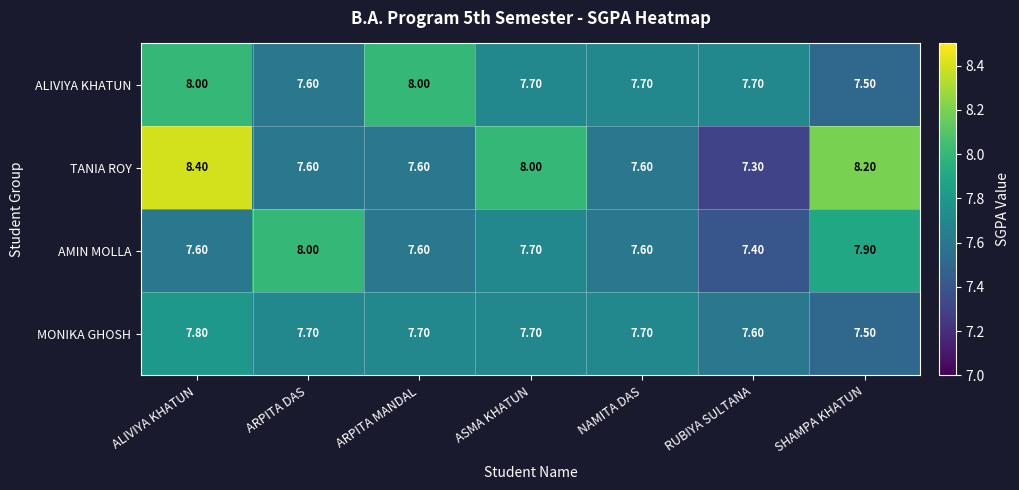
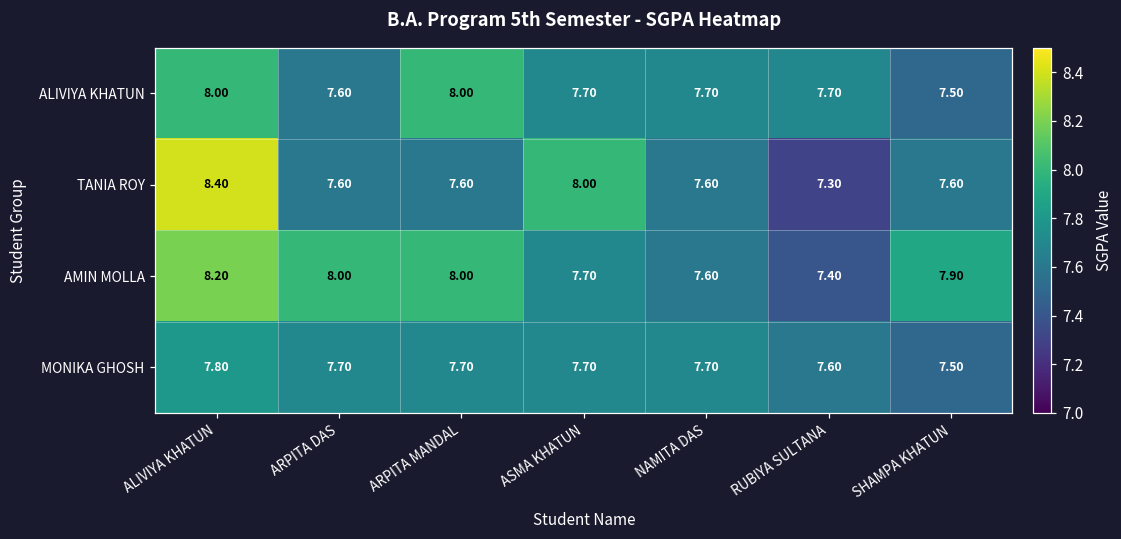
  {
    "ALIVIYA KHATUN": {
      "ALIVIYA KHATUN": 8.00,
      "ARPITA DAS": 7.60,
      "ARPITA MANDAL": 8.00,
      "ASMA KHATUN": 7.70,
      "NAMITA DAS": 7.70,
      "RUBIYA SULTANA": 7.70,
      "SHAMPA KHATUN": 7.50
    },
    "TANIA ROY": {
      "ALIVIYA KHATUN": 8.40,
      "ARPITA DAS": 7.60,
      "ARPITA MANDAL": 7.60,
      "ASMA KHATUN": 8.00,
      "NAMITA DAS": 7.60,
      "RUBIYA SULTANA": 7.30,
-     "SHAMPA KHATUN": 8.20
+     "SHAMPA KHATUN": 7.60
    },
    "AMIN MOLLA": {
-     "ALIVIYA KHATUN": 7.60,
+     "ALIVIYA KHATUN": 8.20,
      "ARPITA DAS": 8.00,
-     "ARPITA MANDAL": 7.60,
+     "ARPITA MANDAL": 8.00,
      "ASMA KHATUN": 7.70,
      "NAMITA DAS": 7.60,
      "RUBIYA SULTANA": 7.40,
      "SHAMPA KHATUN": 7.90
    },
    "MONIKA GHOSH": {
      "ALIVIYA KHATUN": 7.80,
      "ARPITA DAS": 7.70,
      "ARPITA MANDAL": 7.70,
      "ASMA KHATUN": 7.70,
      "NAMITA DAS": 7.70,
      "RUBIYA SULTANA": 7.60,
      "SHAMPA KHATUN": 7.50
    }
  }
